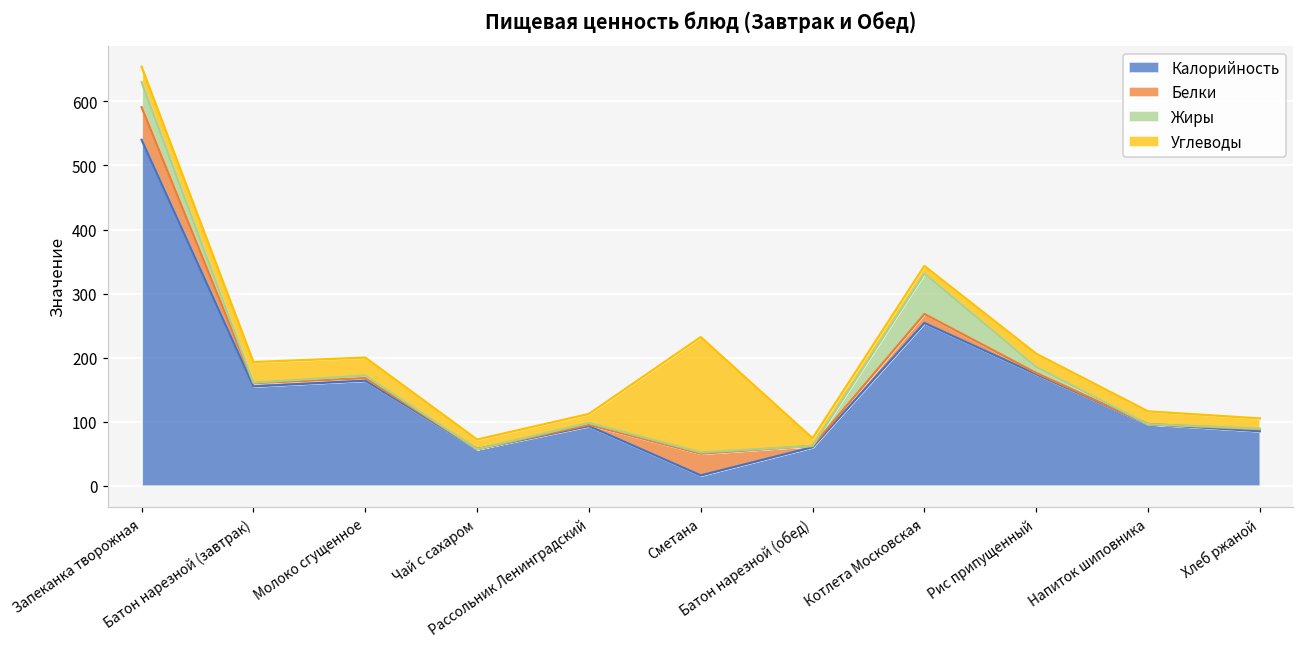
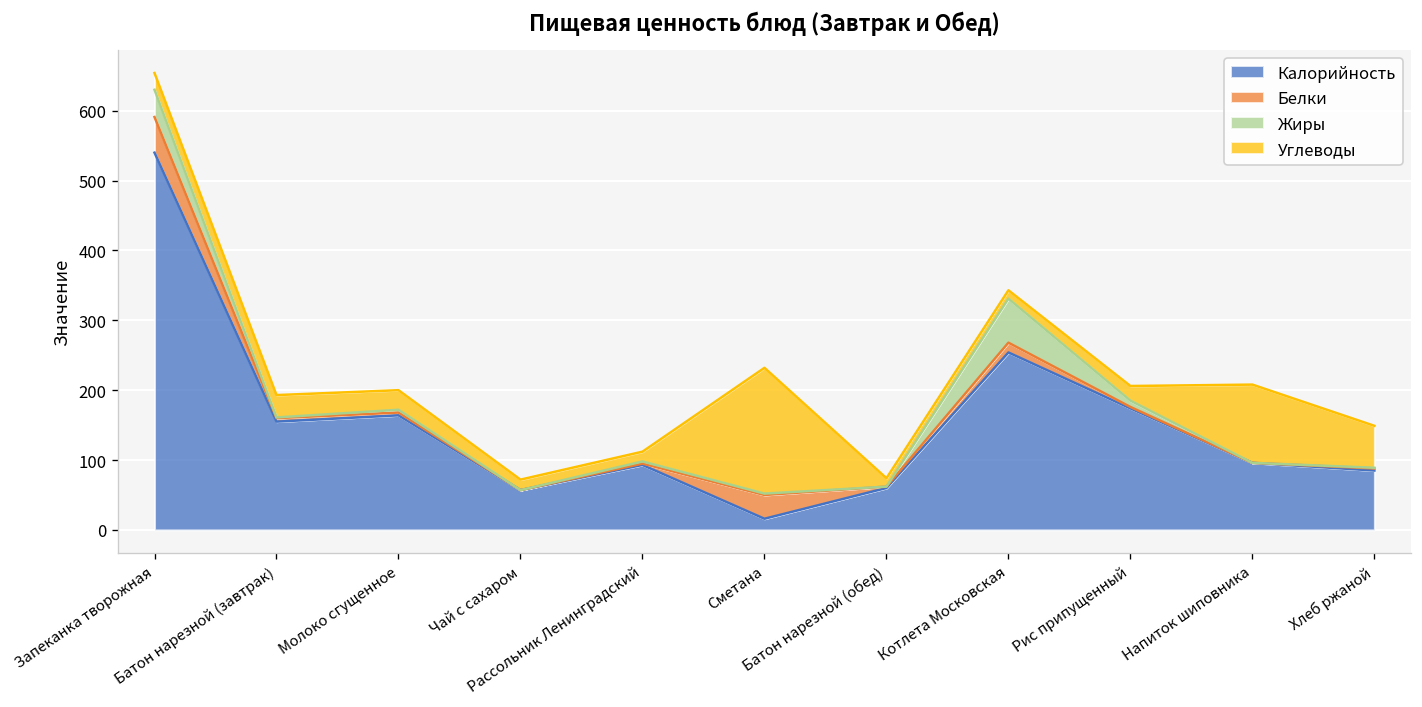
  {
    "Калорийность": {
      "Запеканка творожная": 540,
      "Батон нарезной (завтрак)": 160,
      "Сметана": 20,
      "Котлета Московская": 250
    },
    "Белки": {
      "Запеканка творожная": 50,
      "Котлета Московская": 10
    },
    "Жиры": {
      "Запеканка творожная": 40,
      "Котлета Московская": 60,
      "Рис припущенный": 10
    },
    "Углеводы": {
      "Запеканка творожная": 20,
      "Батон нарезной (завтрак)": 30,
      "Молоко сгущенное": 30,
      "Чай с сахаром": 20,
      "Рассольник Ленинградский": 10,
      "Сметана": 180,
      "Батон нарезной (обед)": 10,
      "Котлета Московская": 10,
      "Рис припущенный": 20,
-     "Напиток шиповника": 20,
-     "Хлеб ржаной": 20
+     "Напиток шиповника": 110,
+     "Хлеб ржаной": 60
    }
  }
